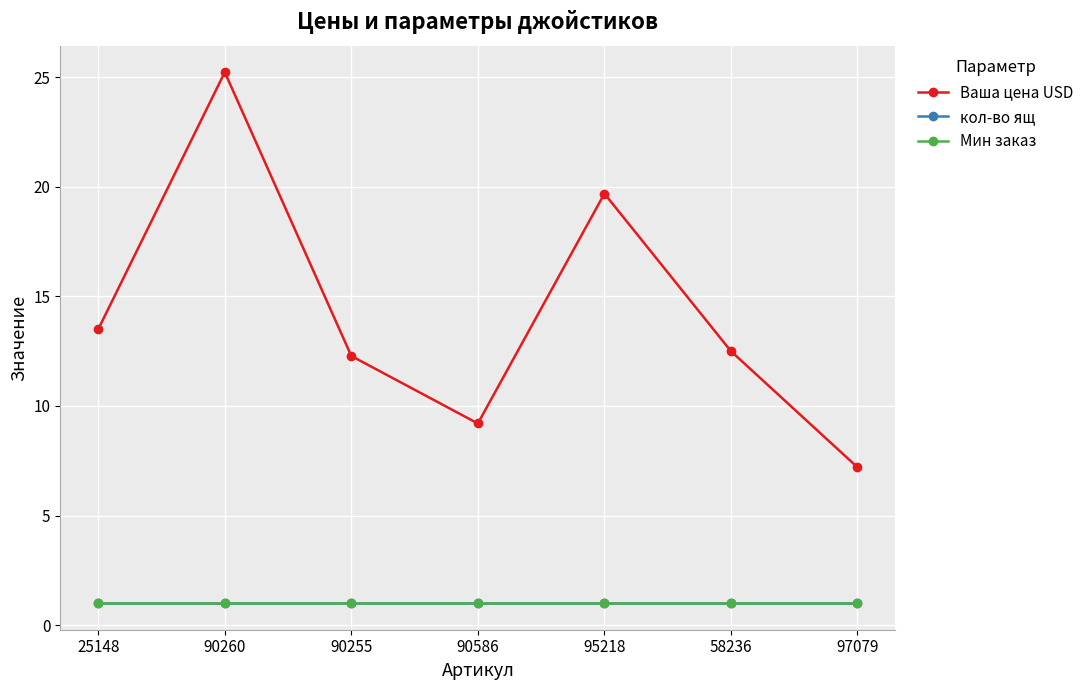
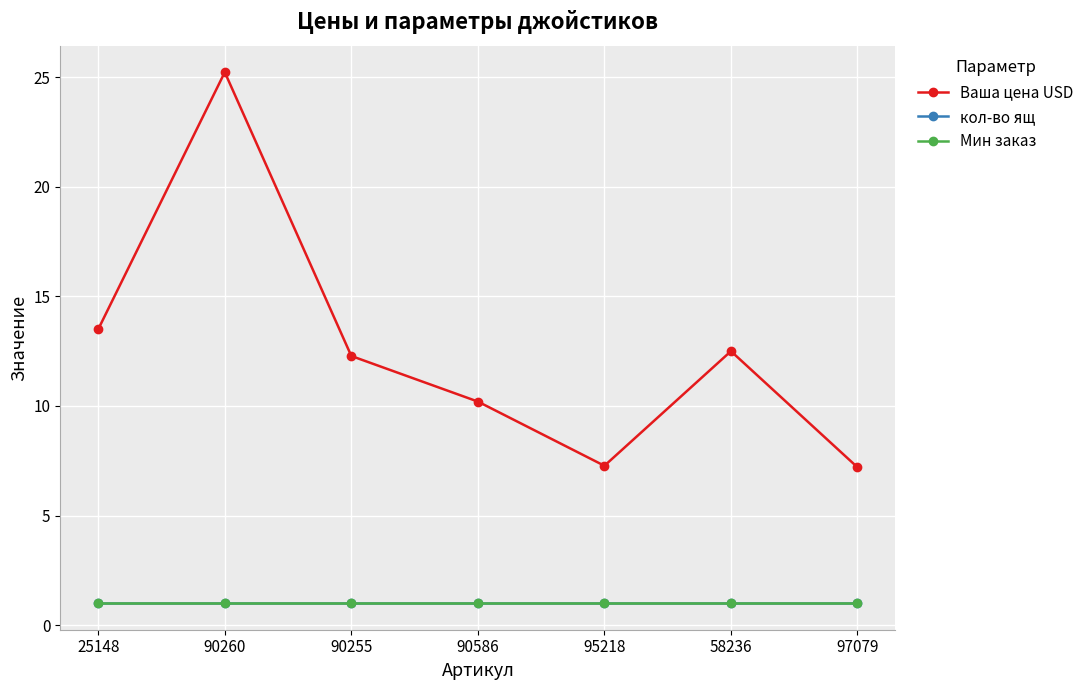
  {
    "Ваша цена USD": {
      "25148": 13.5,
      "90260": 25.2,
      "90255": 12.3,
-     "90586": 9.2,
-     "95218": 19.7,
+     "90586": 10.2,
+     "95218": 7.3,
      "58236": 12.5,
      "97079": 7.2
    },
    "Мин заказ": {
      "25148": 1.0,
      "90260": 1.0,
      "90255": 1.0,
      "90586": 1.0,
      "95218": 1.0,
      "58236": 1.0,
      "97079": 1.0
    }
  }
